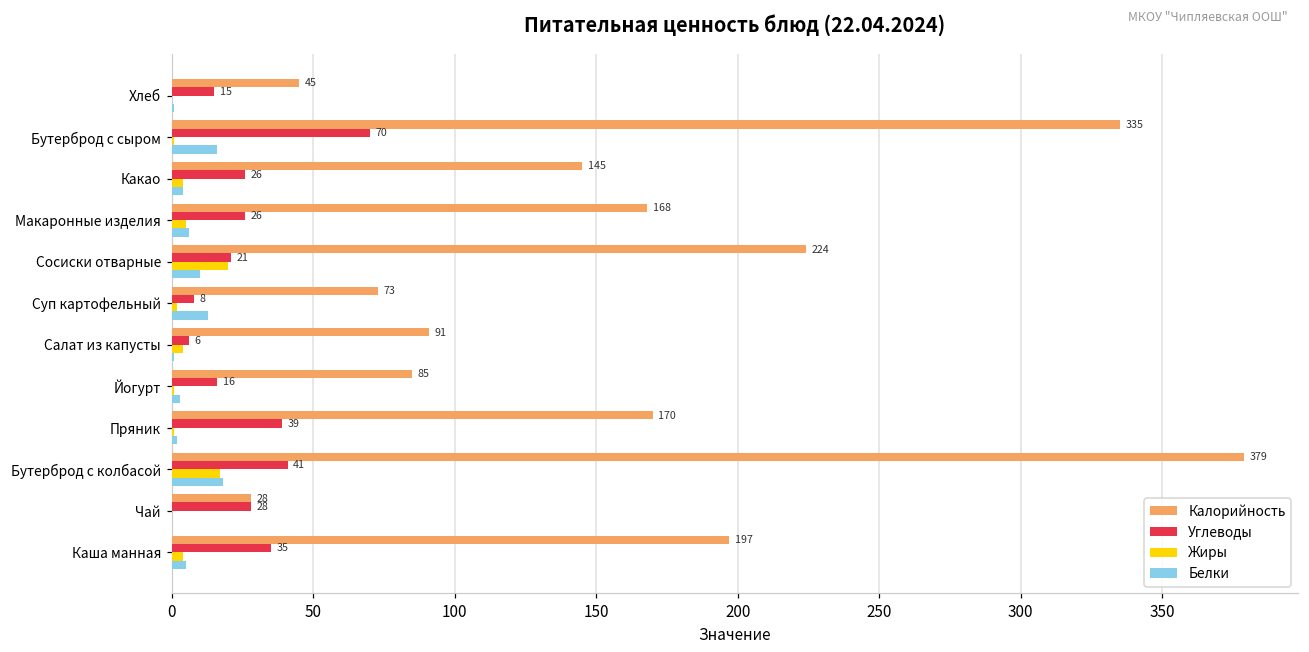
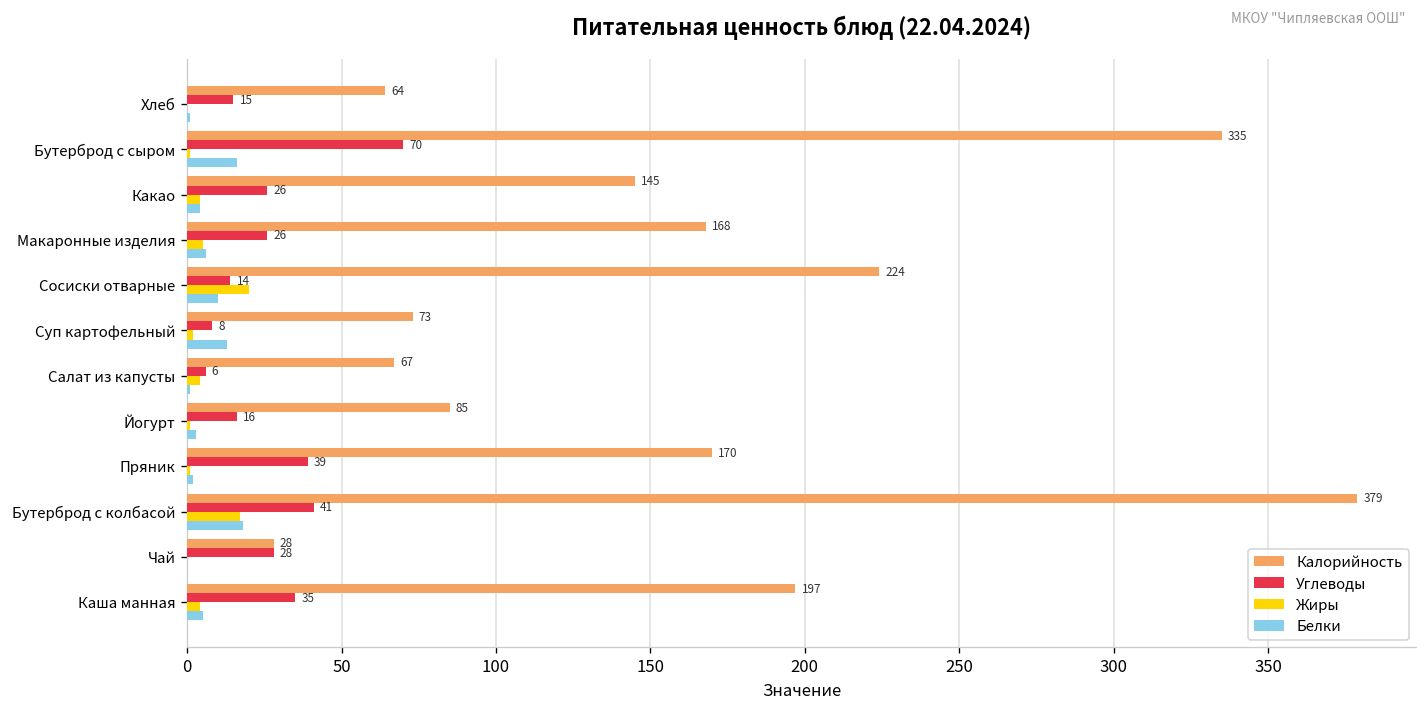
  {
    "Калорийность": {
-     "Хлеб": 45,
+     "Хлеб": 64,
      "Бутерброд с сыром": 335,
      "Какао": 145,
      "Макаронные изделия": 168,
      "Сосиски отварные": 224,
      "Суп картофельный": 73,
-     "Салат из капусты": 91,
+     "Салат из капусты": 67,
      "Йогурт": 85,
      "Пряник": 170,
      "Бутерброд с колбасой": 379,
      "Каша манная": 197
    },
    "Углеводы": {
      "Хлеб": 15,
      "Бутерброд с сыром": 70,
      "Какао": 26,
      "Макаронные изделия": 26,
-     "Сосиски отварные": 21,
+     "Сосиски отварные": 14,
      "Суп картофельный": 8,
      "Салат из капусты": 6,
      "Йогурт": 16,
      "Пряник": 39,
      "Бутерброд с колбасой": 41,
      "Каша манная": 35
    },
    "Жиры": {
      "Хлеб": 0,
      "Бутерброд с сыром": 1,
      "Какао": 4,
      "Макаронные изделия": 5,
      "Сосиски отварные": 20,
      "Суп картофельный": 2,
      "Салат из капусты": 4,
      "Йогурт": 1,
      "Пряник": 1,
      "Бутерброд с колбасой": 17,
      "Чай": 0,
      "Каша манная": 4
    },
    "Белки": {
      "Хлеб": 1,
      "Бутерброд с сыром": 16,
      "Какао": 4,
      "Макаронные изделия": 6,
      "Сосиски отварные": 10,
      "Суп картофельный": 13,
      "Салат из капусты": 1,
      "Йогурт": 3,
      "Пряник": 2,
      "Бутерброд с колбасой": 18,
      "Чай": 0,
      "Каша манная": 5
    }
  }
